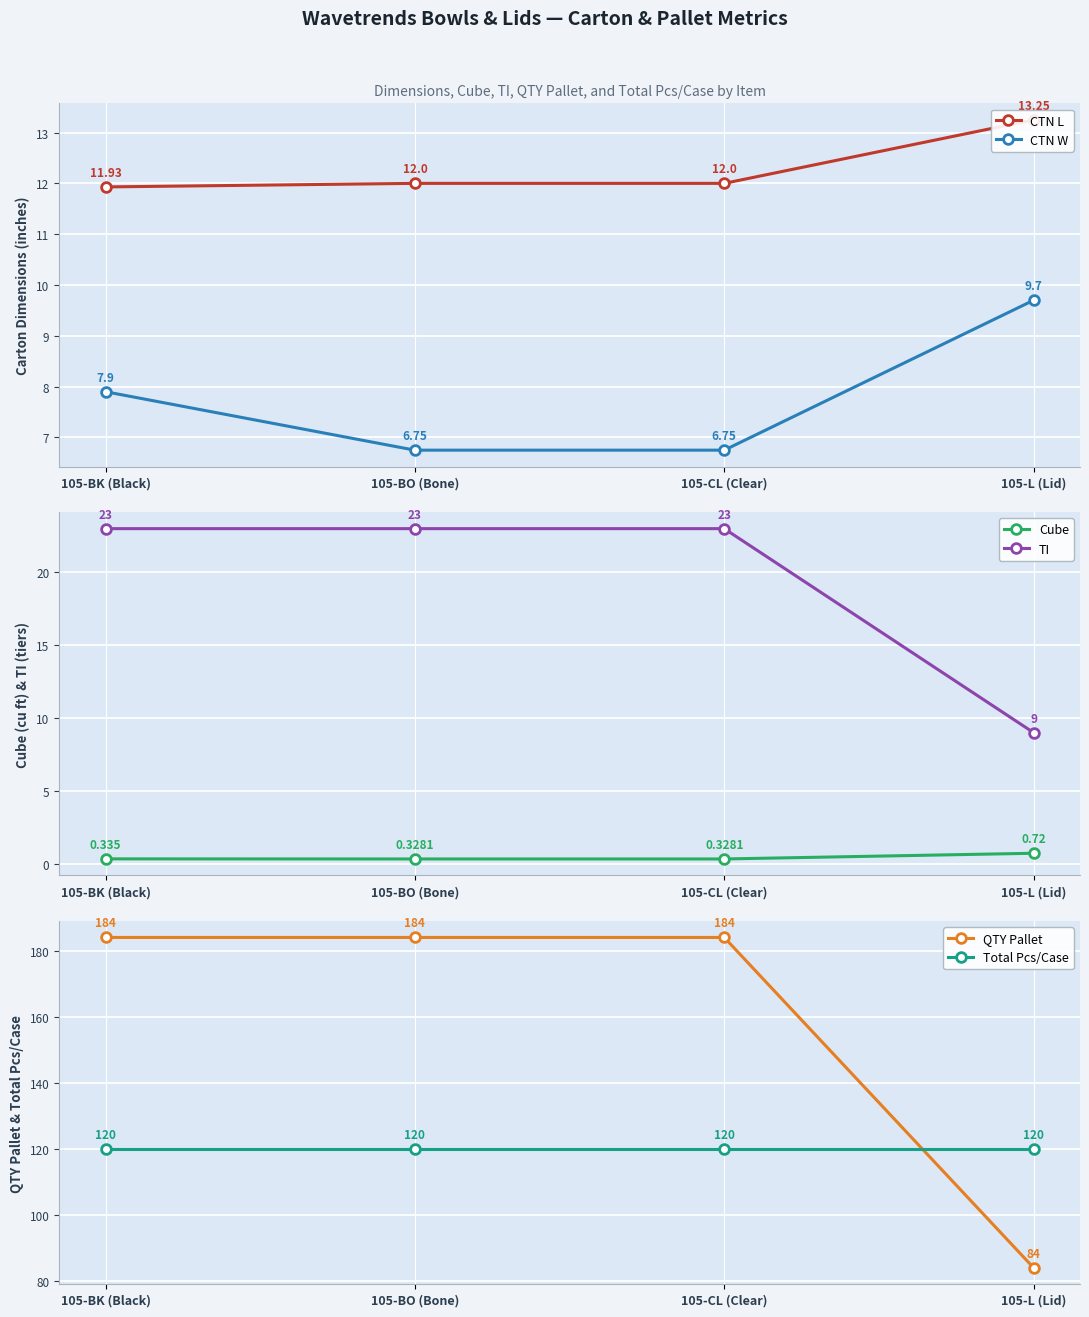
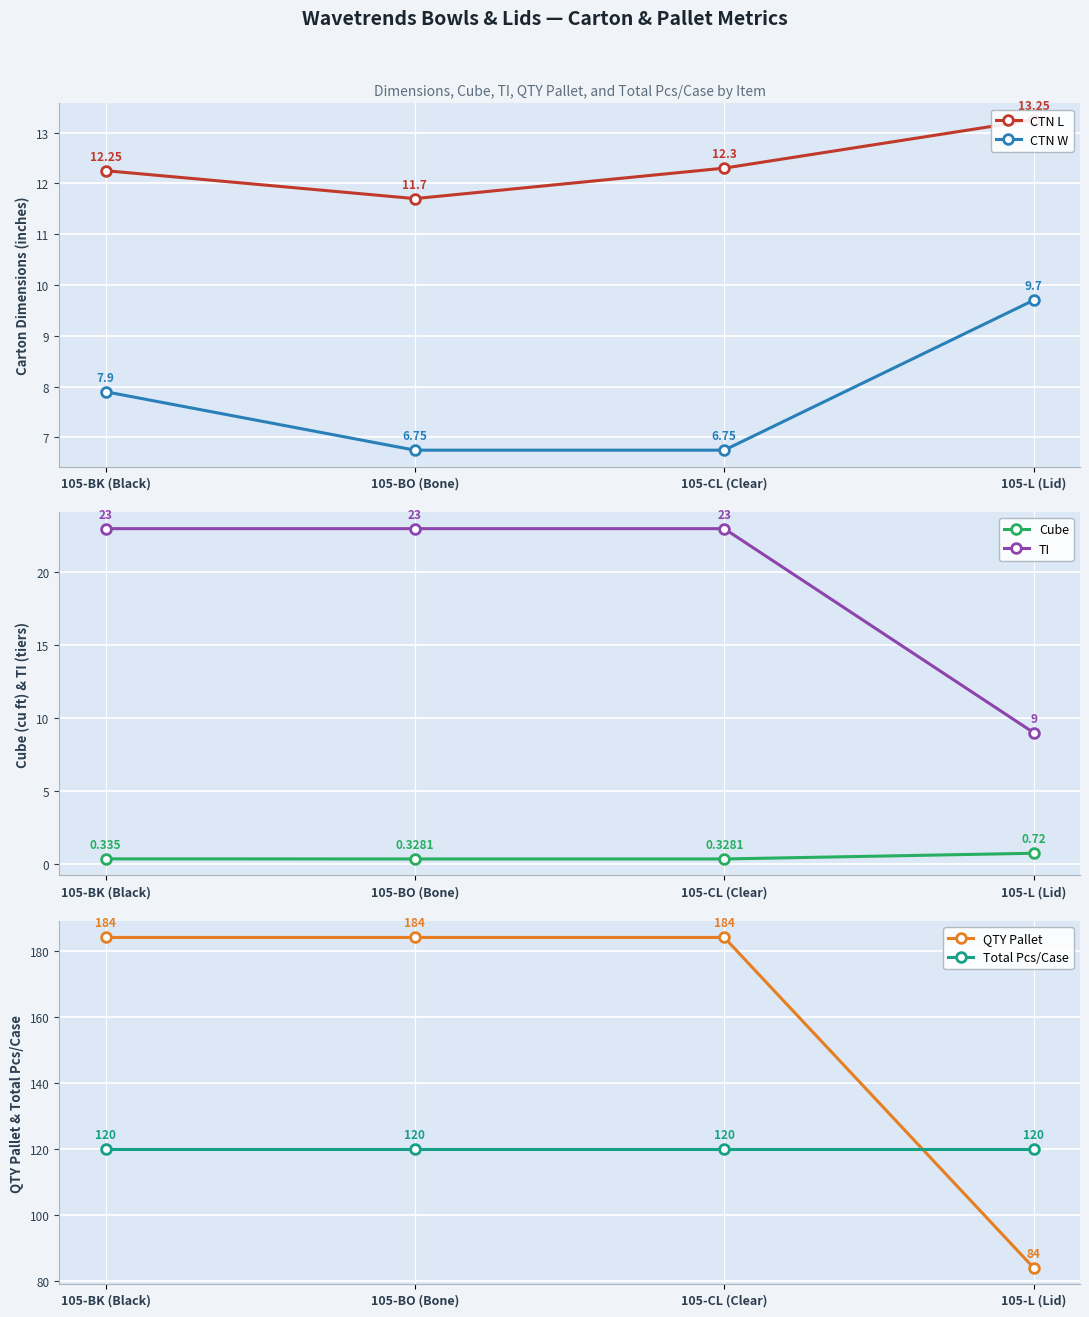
  {
    "Dimensions, Cube, TI, QTY Pallet, and Total Pcs/Case by Item": {
      "CTN L": {
-       "105-BK (Black)": 11.93,
-       "105-BO (Bone)": 12.0,
-       "105-CL (Clear)": 12.0
+       "105-BK (Black)": 12.25,
+       "105-BO (Bone)": 11.7,
+       "105-CL (Clear)": 12.3
      },
      "CTN W": {
        "105-BK (Black)": 7.9,
        "105-BO (Bone)": 6.75,
        "105-CL (Clear)": 6.75,
        "105-L (Lid)": 9.7
      }
    }
  }
